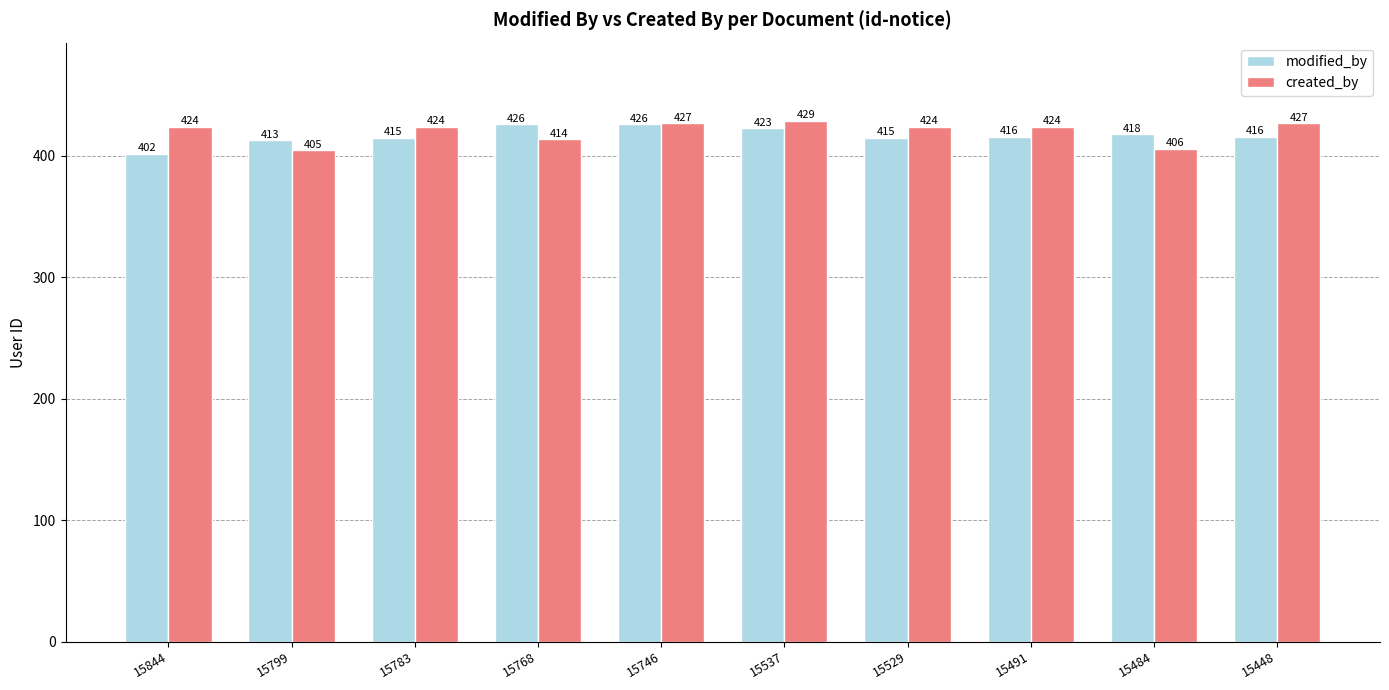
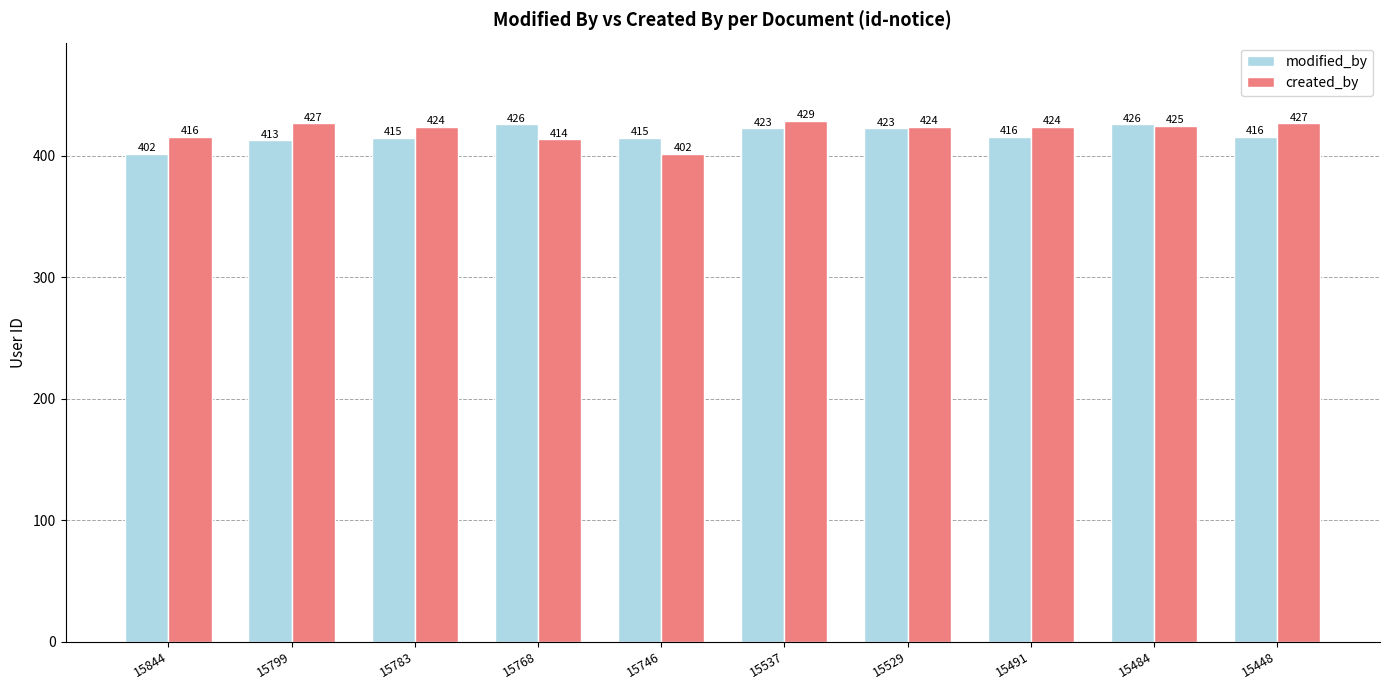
  {
    "modified_by": {
      "15844": 402,
      "15799": 413,
      "15783": 415,
      "15768": 426,
-     "15746": 426,
+     "15746": 415,
      "15537": 423,
-     "15529": 415,
+     "15529": 423,
      "15491": 416,
-     "15484": 418,
+     "15484": 426,
      "15448": 416
    },
    "created_by": {
-     "15844": 424,
-     "15799": 405,
+     "15844": 416,
+     "15799": 427,
      "15783": 424,
      "15768": 414,
-     "15746": 427,
+     "15746": 402,
      "15537": 429,
      "15529": 424,
      "15491": 424,
-     "15484": 406,
+     "15484": 425,
      "15448": 427
    }
  }
